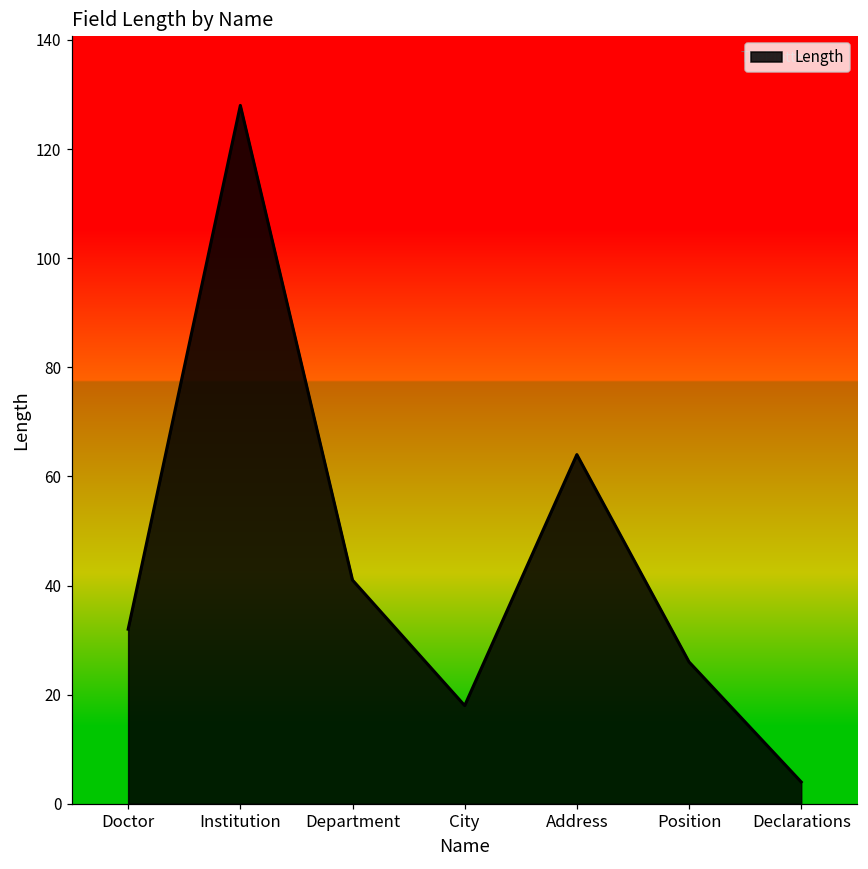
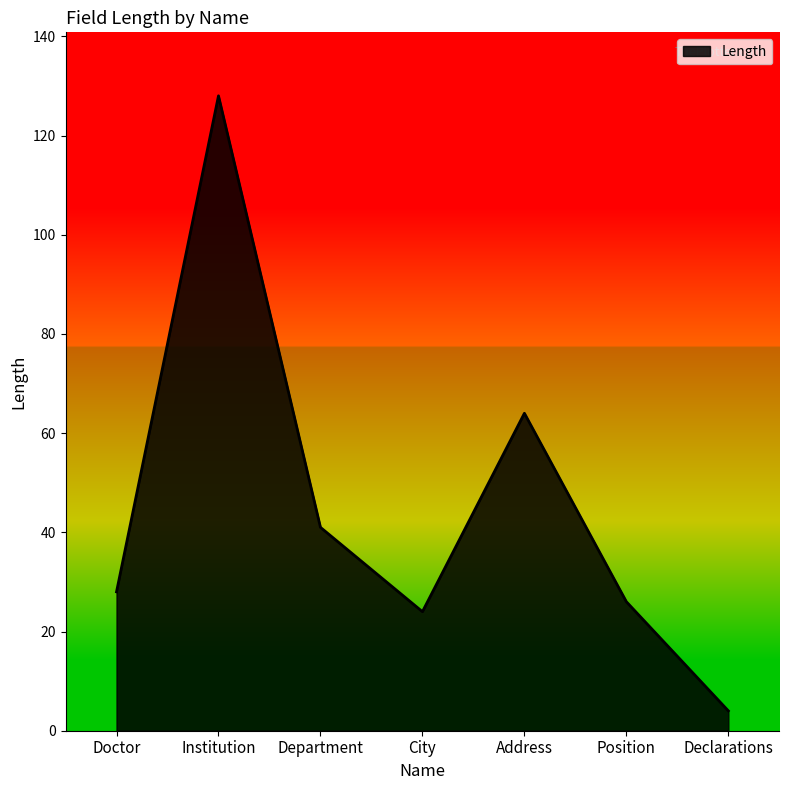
  {
-   "Doctor": 32,
+   "Doctor": 28,
    "Institution": 128,
    "Department": 41,
-   "City": 18,
+   "City": 24,
    "Address": 64,
    "Position": 26,
    "Declarations": 4
  }
